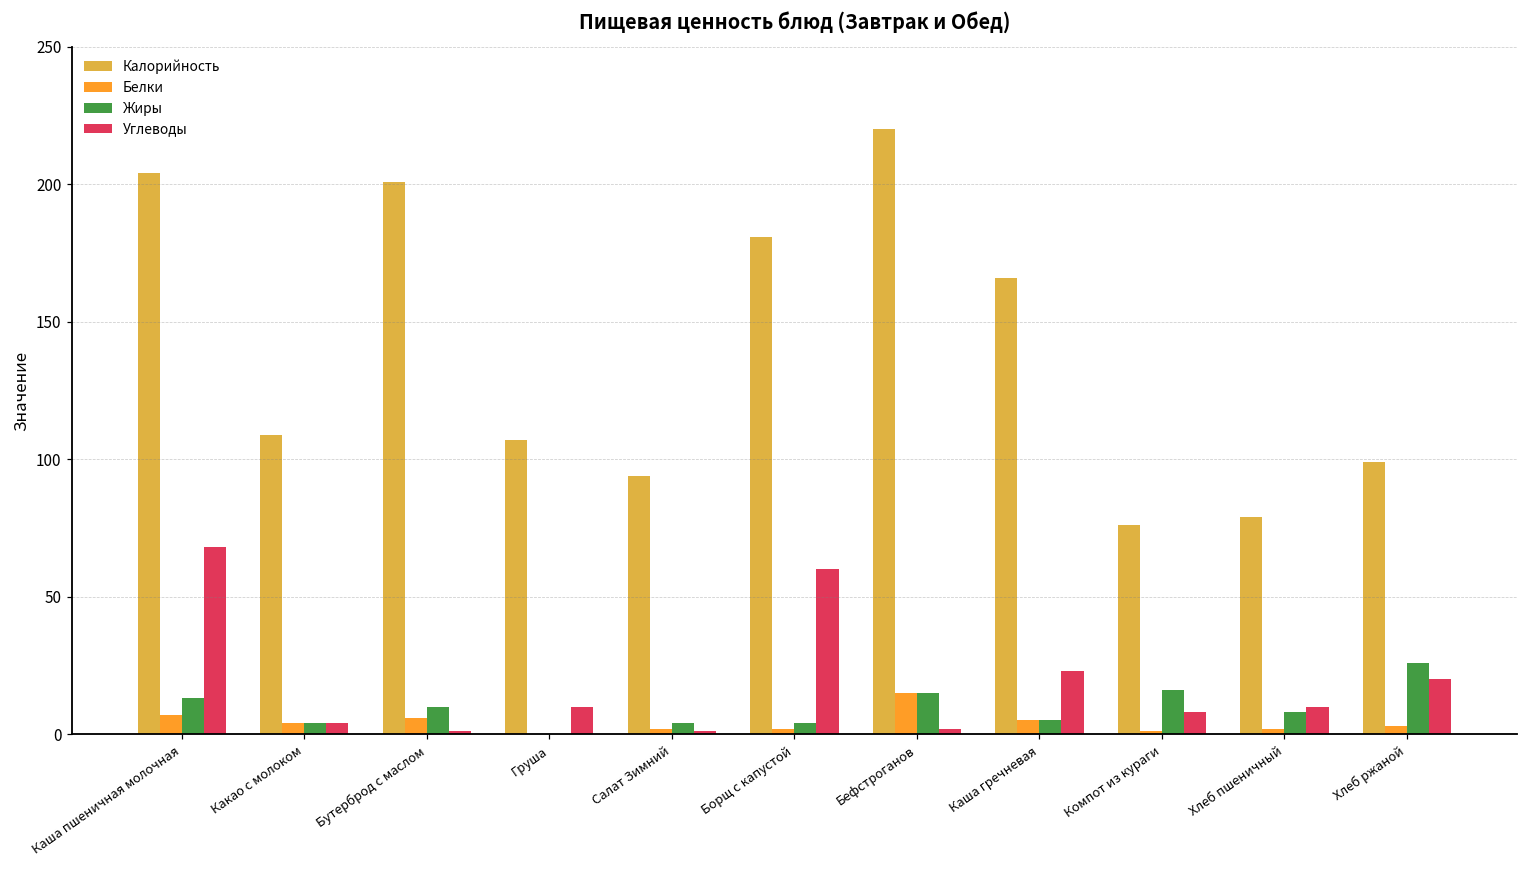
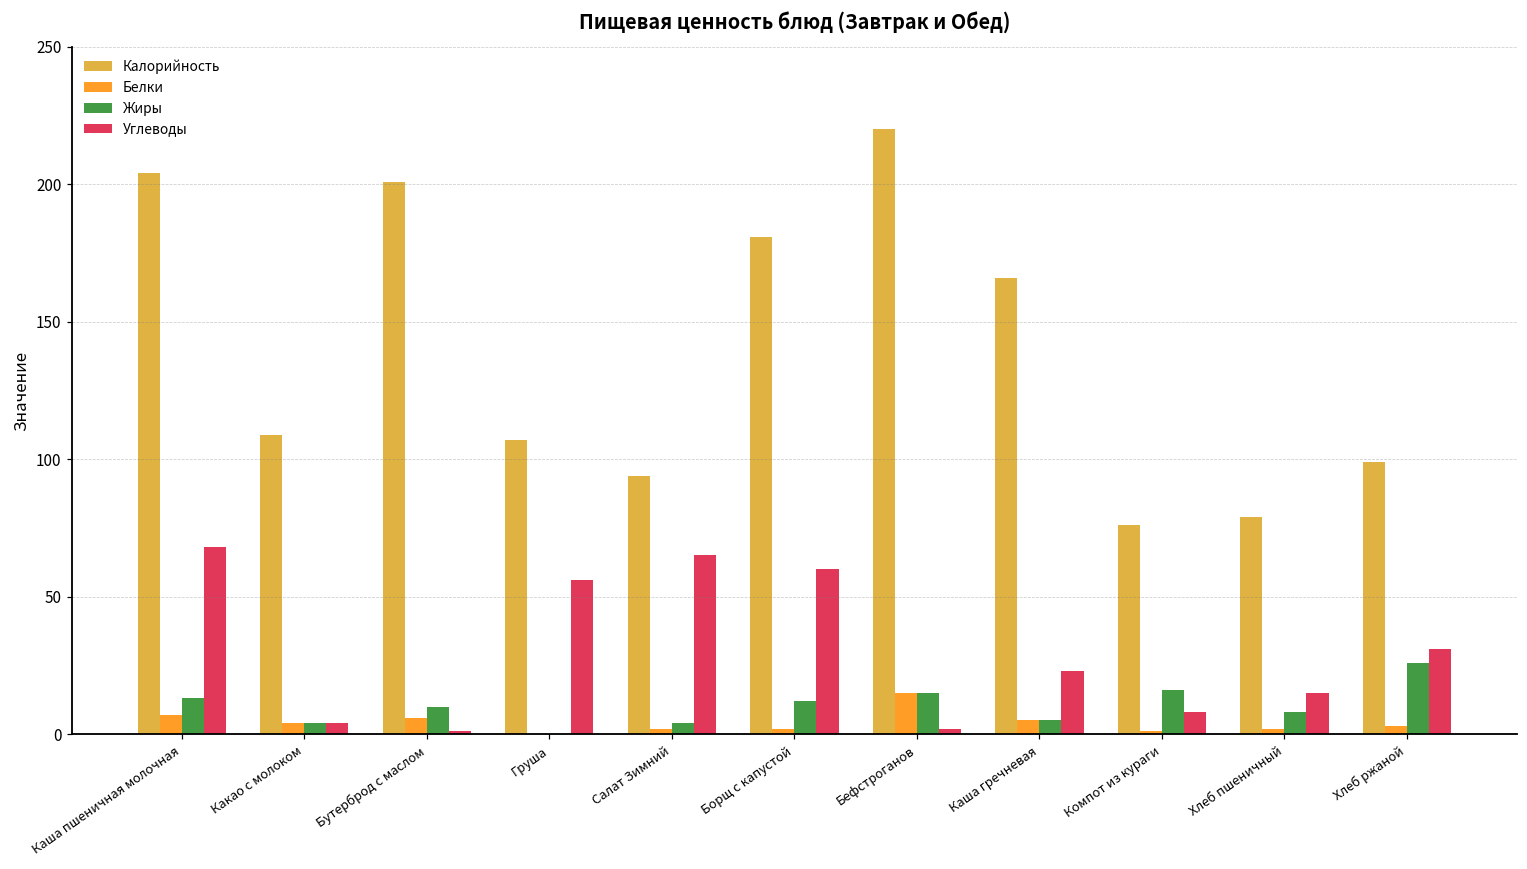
  {
    "Жиры": {
      "Каша пшеничная молочная": 13,
      "Какао с молоком": 4,
      "Бутерброд с маслом": 10,
      "Груша": 0,
      "Салат Зимний": 4,
-     "Борщ с капустой": 4,
+     "Борщ с капустой": 12,
      "Бефстроганов": 15,
      "Каша гречневая": 5,
      "Компот из кураги": 16,
      "Хлеб пшеничный": 8,
      "Хлеб ржаной": 26
    },
    "Углеводы": {
      "Каша пшеничная молочная": 68,
      "Какао с молоком": 4,
-     "Груша": 10,
-     "Салат Зимний": 1,
+     "Груша": 56,
+     "Салат Зимний": 65,
      "Борщ с капустой": 60,
      "Бефстроганов": 2,
      "Каша гречневая": 23,
      "Компот из кураги": 8,
-     "Хлеб пшеничный": 10,
-     "Хлеб ржаной": 20
+     "Хлеб пшеничный": 15,
+     "Хлеб ржаной": 31
    }
  }
